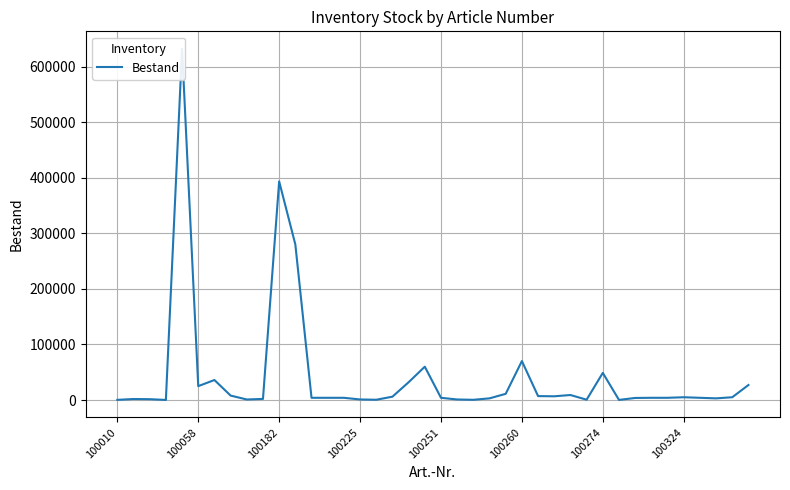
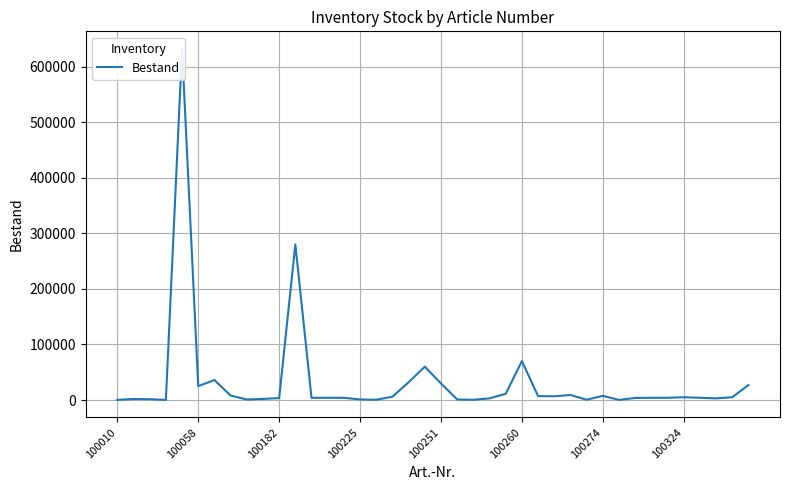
  {
    "100010": 0,
    "100058": 20000,
-   "100182": 390000,
+   "100182": 0,
    "100225": 0,
-   "100251": 0,
+   "100251": 30000,
    "100260": 70000,
-   "100274": 50000,
+   "100274": 10000,
    "100324": 10000
  }
